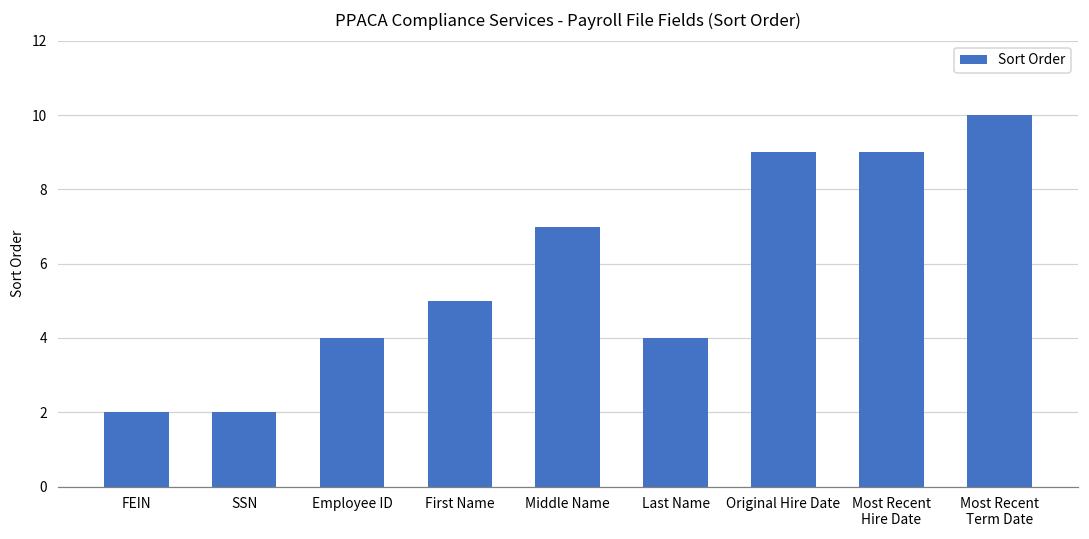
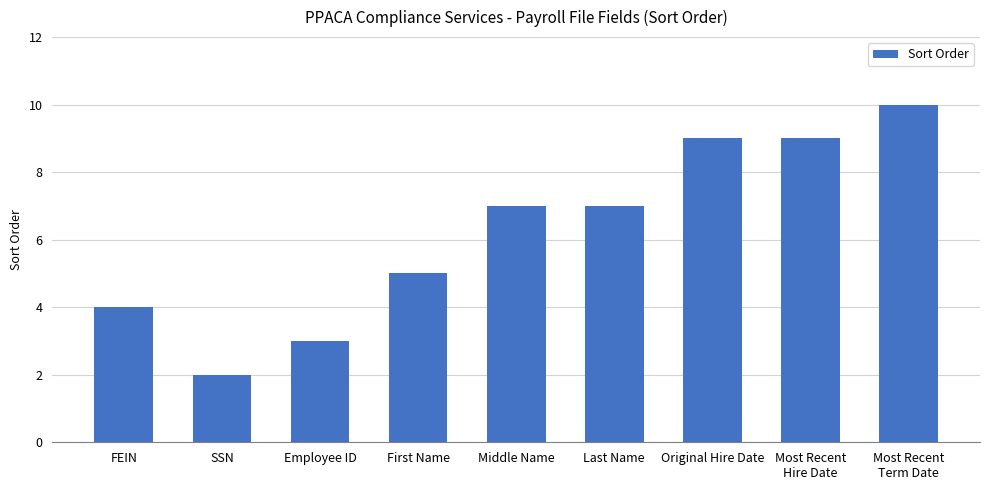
  {
-   "FEIN": 2,
+   "FEIN": 4,
    "SSN": 2,
-   "Employee ID": 4,
+   "Employee ID": 3,
    "First Name": 5,
    "Middle Name": 7,
-   "Last Name": 4,
+   "Last Name": 7,
    "Original Hire Date": 9,
    "Most Recent Hire Date": 9,
    "Most Recent Term Date": 10
  }
